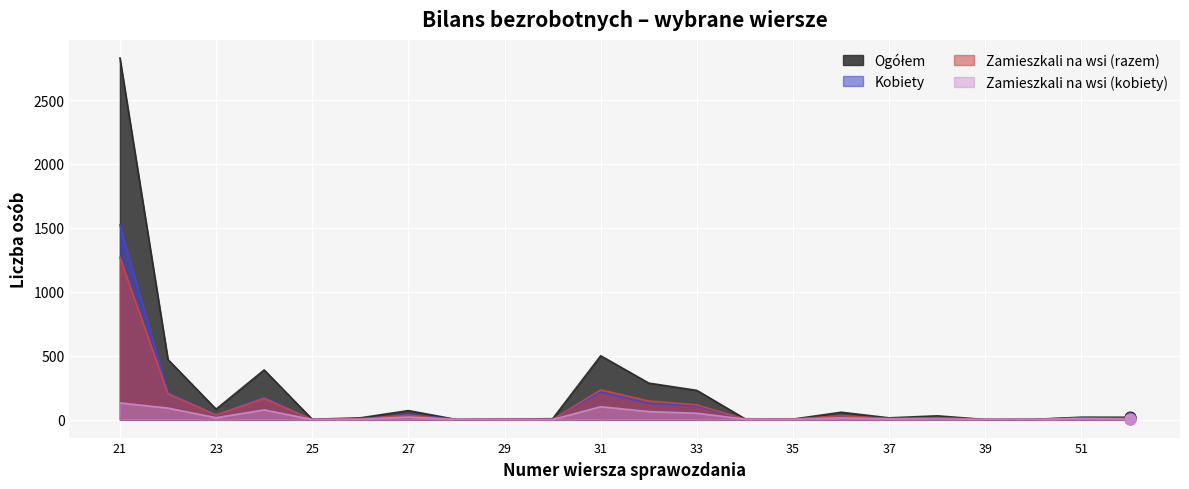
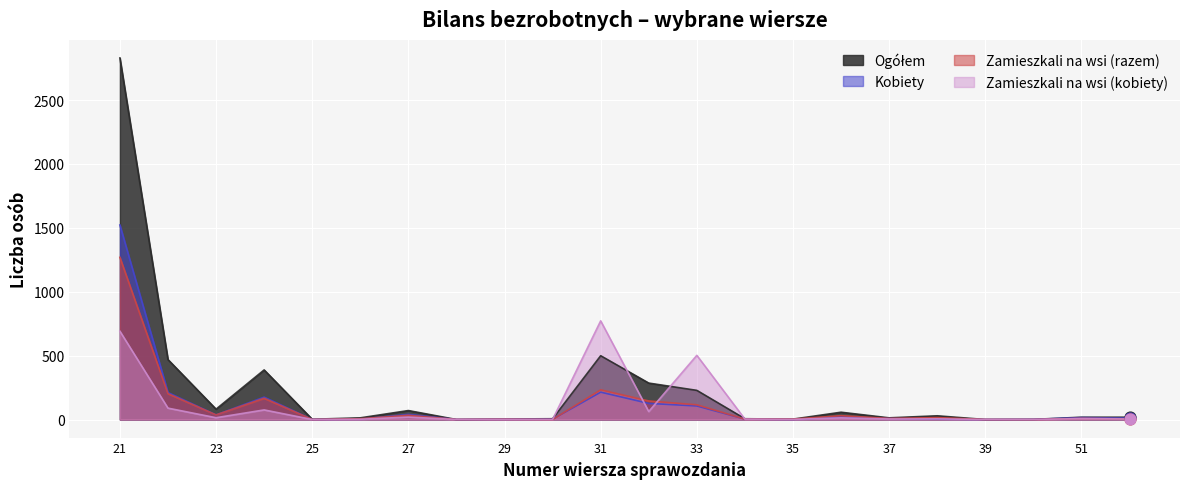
  {
    "Zamieszkali na wsi (kobiety)": {
-     "21": 130,
+     "21": 690,
      "23": 10,
-     "31": 100,
-     "33": 50
+     "31": 770,
+     "33": 500
    }
  }
